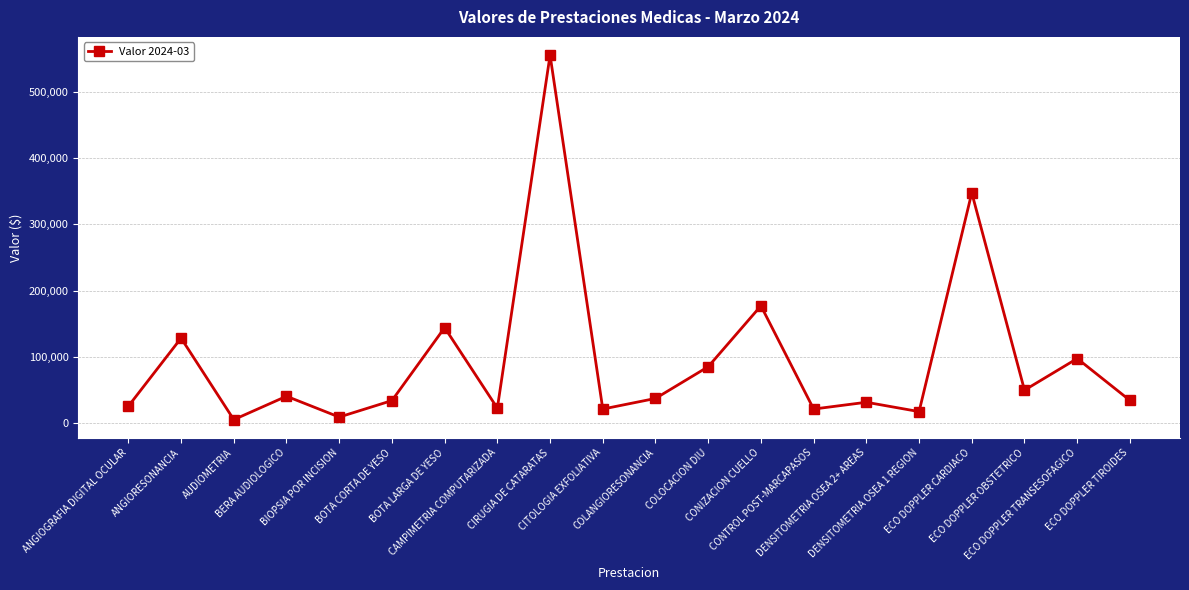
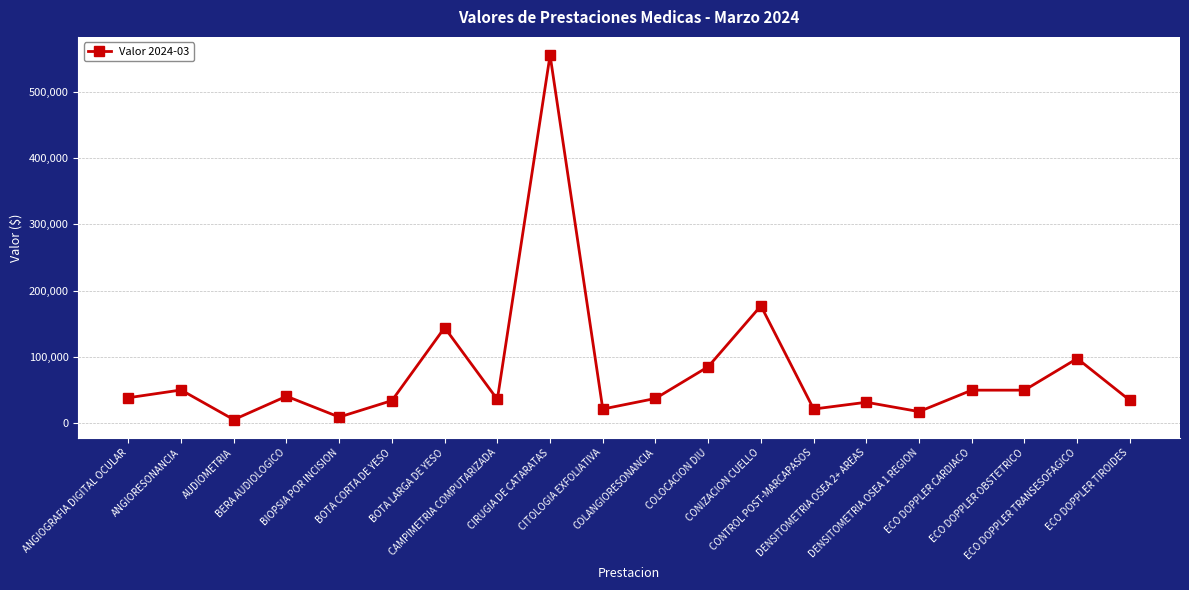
  {
-   "ANGIOGRAFIA DIGITAL OCULAR": "30,000",
-   "ANGIORESONANCIA": "130,000",
+   "ANGIOGRAFIA DIGITAL OCULAR": "40,000",
+   "ANGIORESONANCIA": "50,000",
    "AUDIOMETRIA": "10,000",
    "BERA AUDIOLOGICO": "40,000",
    "BIOPSIA POR INCISION": "10,000",
    "BOTA CORTA DE YESO": "30,000",
    "BOTA LARGA DE YESO": "140,000",
-   "CAMPIMETRIA COMPUTARIZADA": "20,000",
+   "CAMPIMETRIA COMPUTARIZADA": "40,000",
    "CIRUGIA DE CATARATAS": "560,000",
    "CITOLOGIA EXFOLIATIVA": "20,000",
    "COLANGIORESONANCIA": "40,000",
    "COLOCACION DIU": "90,000",
    "CONIZACION CUELLO": "180,000",
    "CONTROL POST-MARCAPASOS": "20,000",
    "DENSITOMETRIA OSEA 2+ AREAS": "30,000",
    "DENSITOMETRIA OSEA 1 REGION": "20,000",
-   "ECO DOPPLER CARDIACO": "350,000",
+   "ECO DOPPLER CARDIACO": "50,000",
    "ECO DOPPLER OBSTETRICO": "50,000",
    "ECO DOPPLER TRANSESOFAGICO": "100,000",
    "ECO DOPPLER TIROIDES": "30,000"
  }
